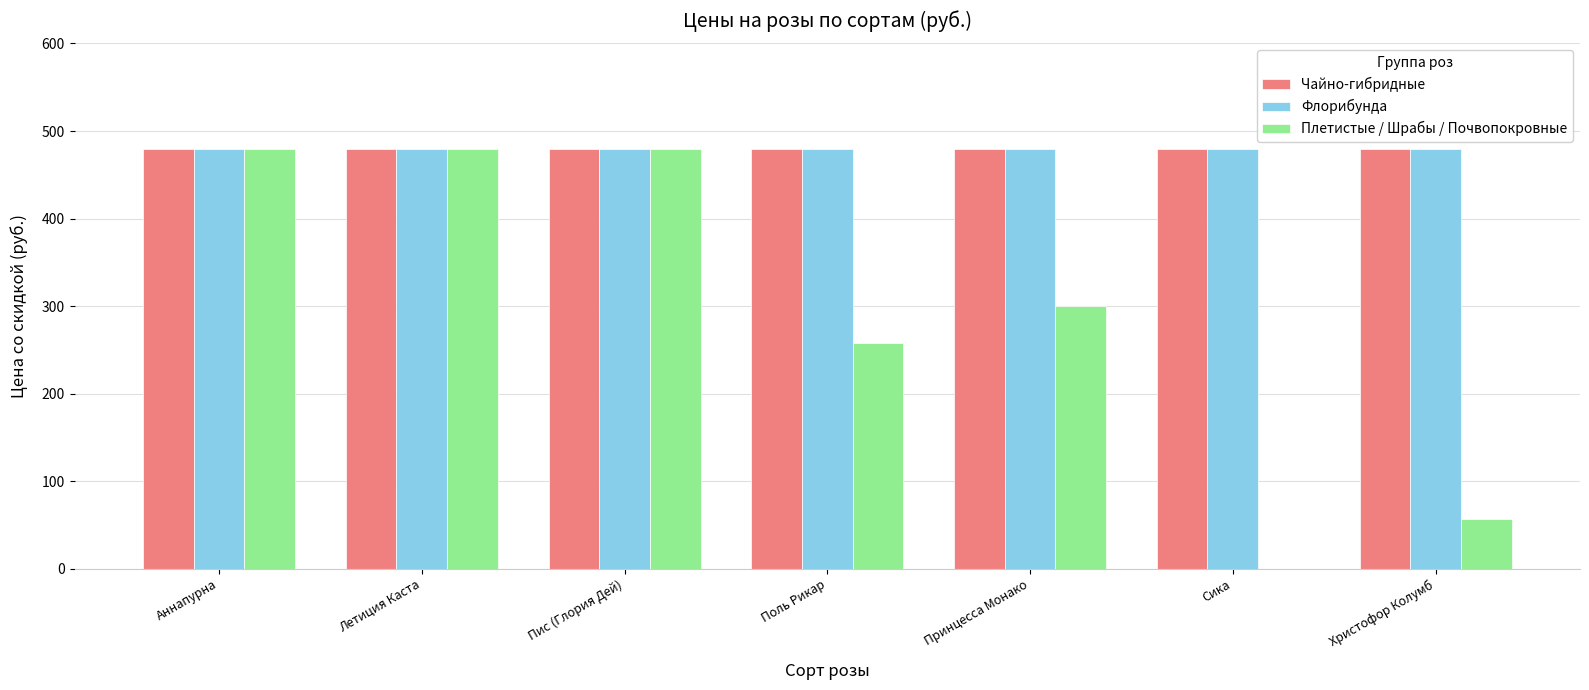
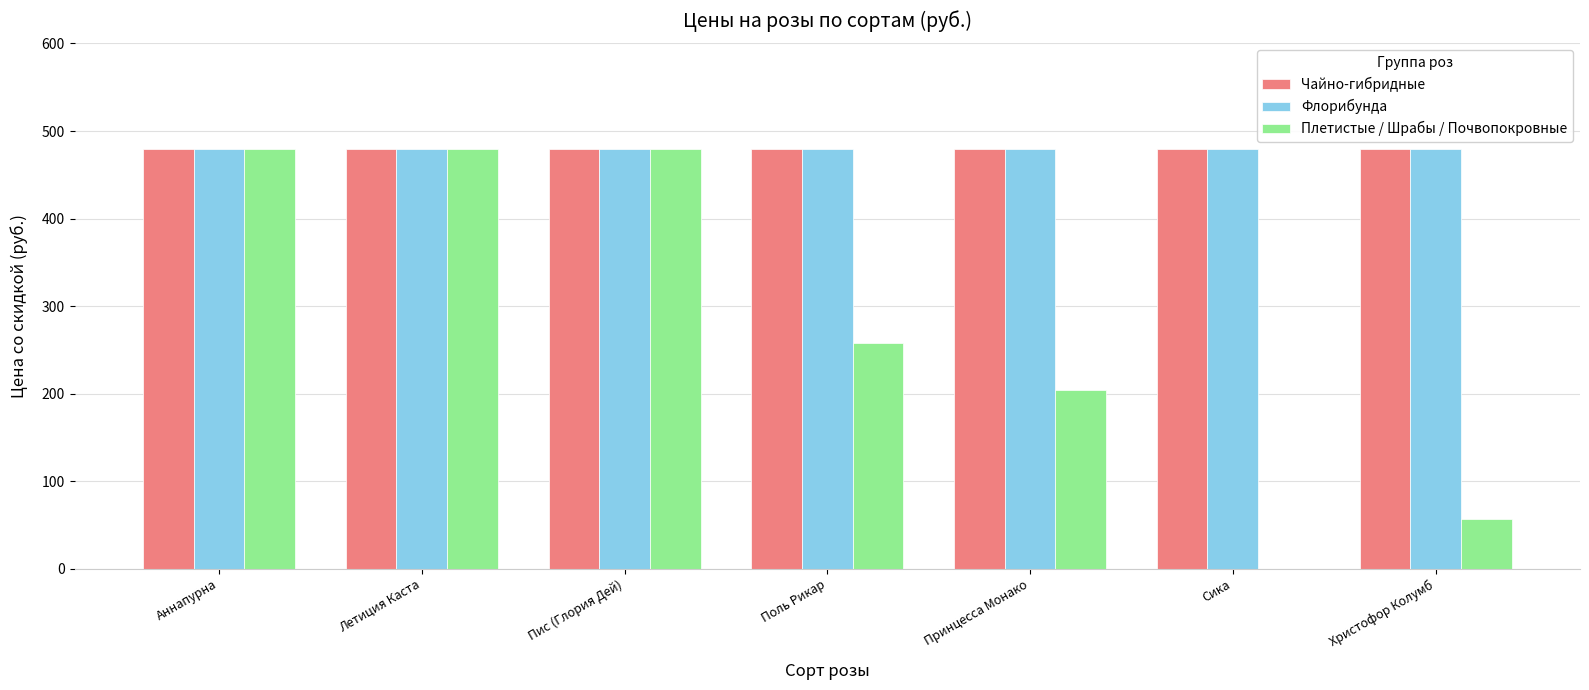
  {
    "Чайно-гибридные": {
      "Аннапурна": 480,
      "Летиция Каста": 480,
      "Пис (Глория Дей)": 480,
      "Поль Рикар": 480,
      "Принцесса Монако": 480,
      "Сика": 480,
      "Христофор Колумб": 480
    },
    "Флорибунда": {
      "Аннапурна": 480,
      "Летиция Каста": 480,
      "Пис (Глория Дей)": 480,
      "Поль Рикар": 480,
      "Принцесса Монако": 480,
      "Сика": 480,
      "Христофор Колумб": 480
    },
    "Плетистые / Шрабы / Почвопокровные": {
      "Аннапурна": 480,
      "Летиция Каста": 480,
      "Пис (Глория Дей)": 480,
      "Поль Рикар": 260,
-     "Принцесса Монако": 300,
+     "Принцесса Монако": 200,
      "Сика": 0,
      "Христофор Колумб": 60
    }
  }
